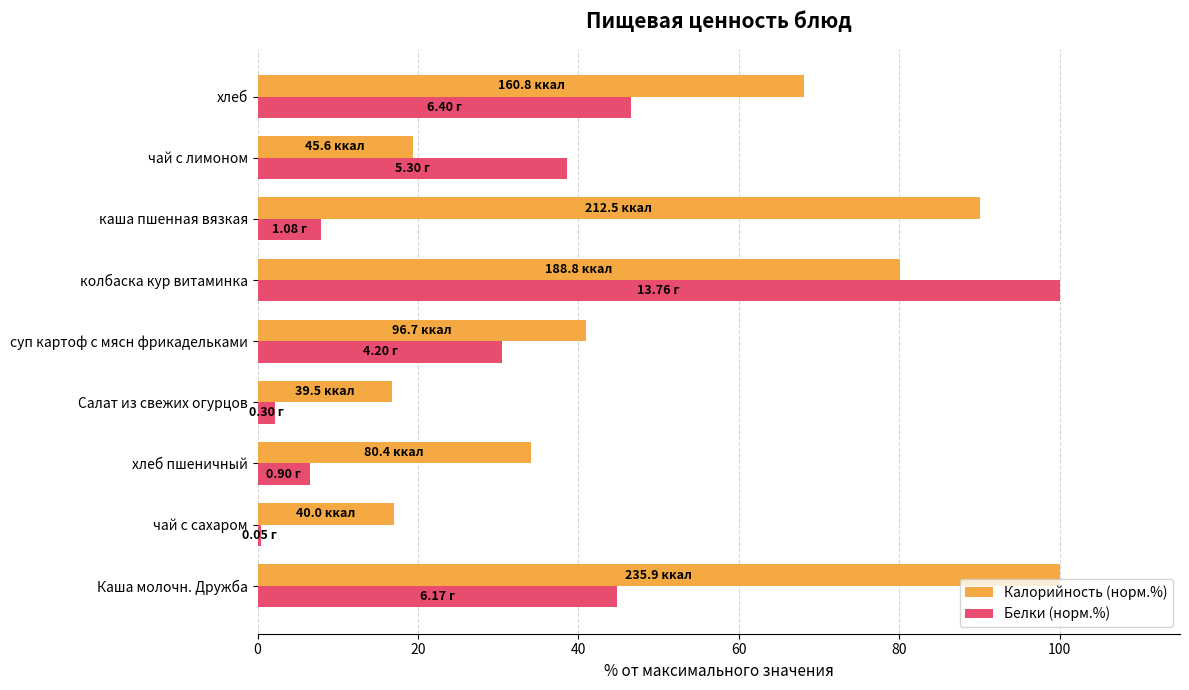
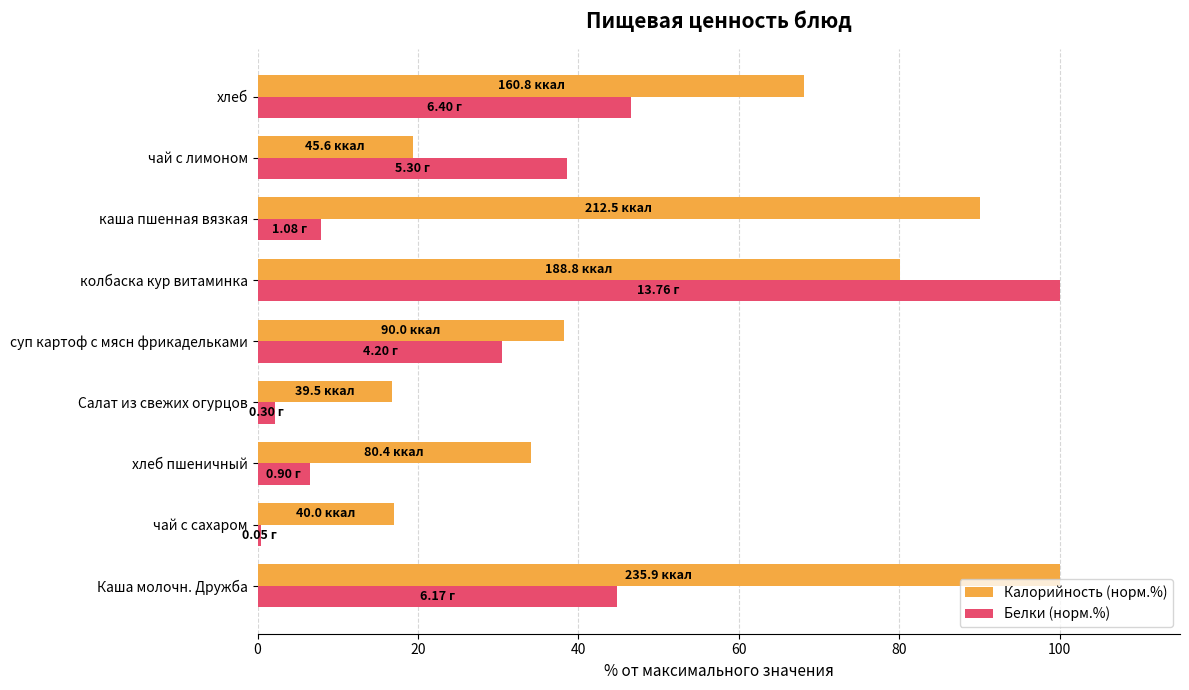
  {
    "Калорийность (норм.%)": {
-     "суп картоф с мясн фрикадельками": 96.7
+     "суп картоф с мясн фрикадельками": 90.0
    }
  }
